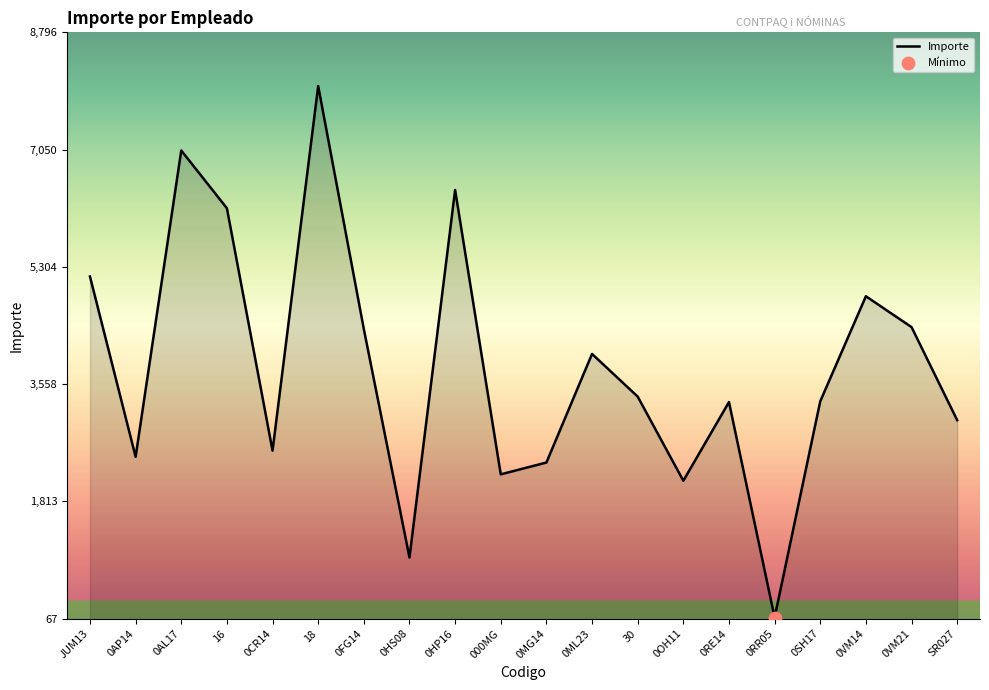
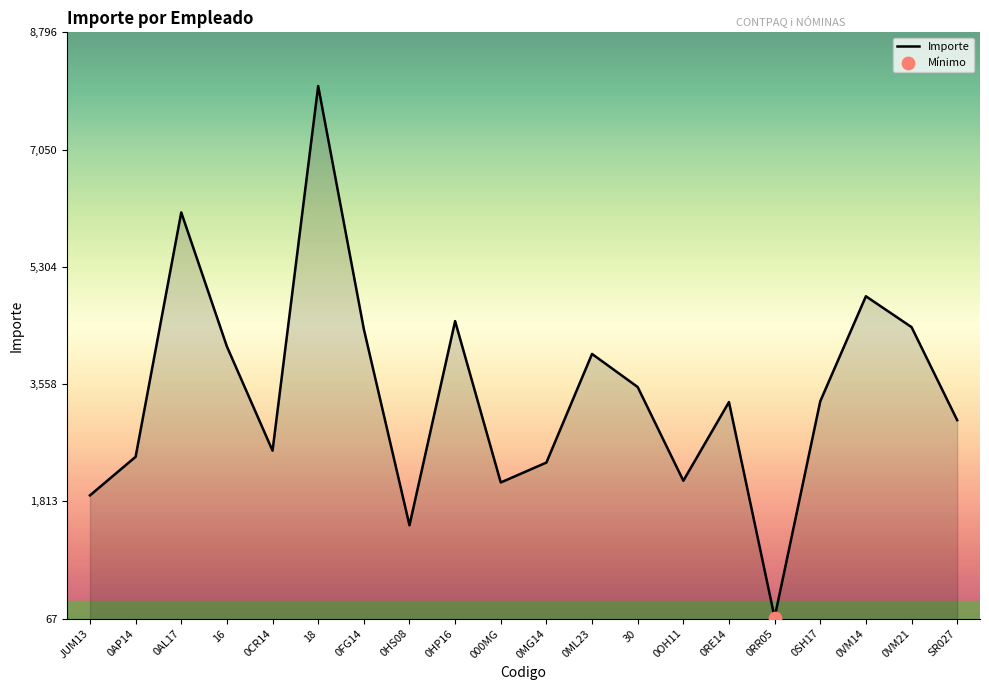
  {
    "Importe": {
-     "JUM13": "5,200",
+     "JUM13": "1,900",
      "0AP14": "2,500",
-     "0AL17": "7,000",
-     "16": "6,200",
+     "0AL17": "6,100",
+     "16": "4,100",
      "0CR14": "2,600",
      "18": "8,000",
      "0FG14": "4,400",
-     "0HS08": "1,000",
-     "0HP16": "6,400",
-     "000MG": "2,200",
+     "0HS08": "1,500",
+     "0HP16": "4,500",
+     "000MG": "2,100",
      "0MG14": "2,400",
      "0ML23": "4,000",
-     "30": "3,400",
+     "30": "3,500",
      "0OH11": "2,100",
      "0RE14": "3,300",
      "0SH17": "3,300",
      "0VM14": "4,900",
      "0VM21": "4,400",
      "SR027": "3,000"
    }
  }
